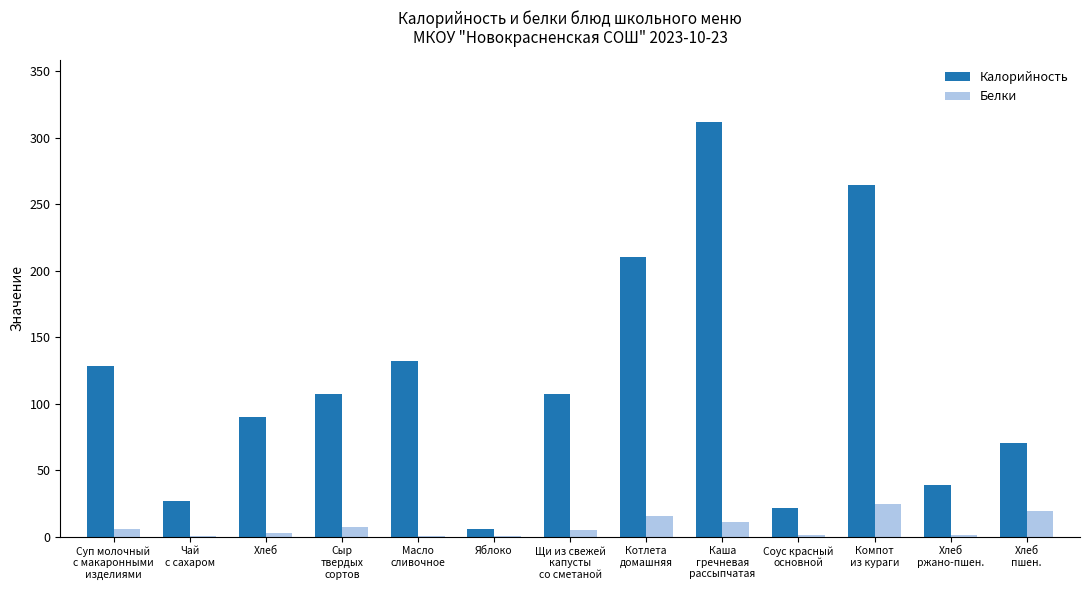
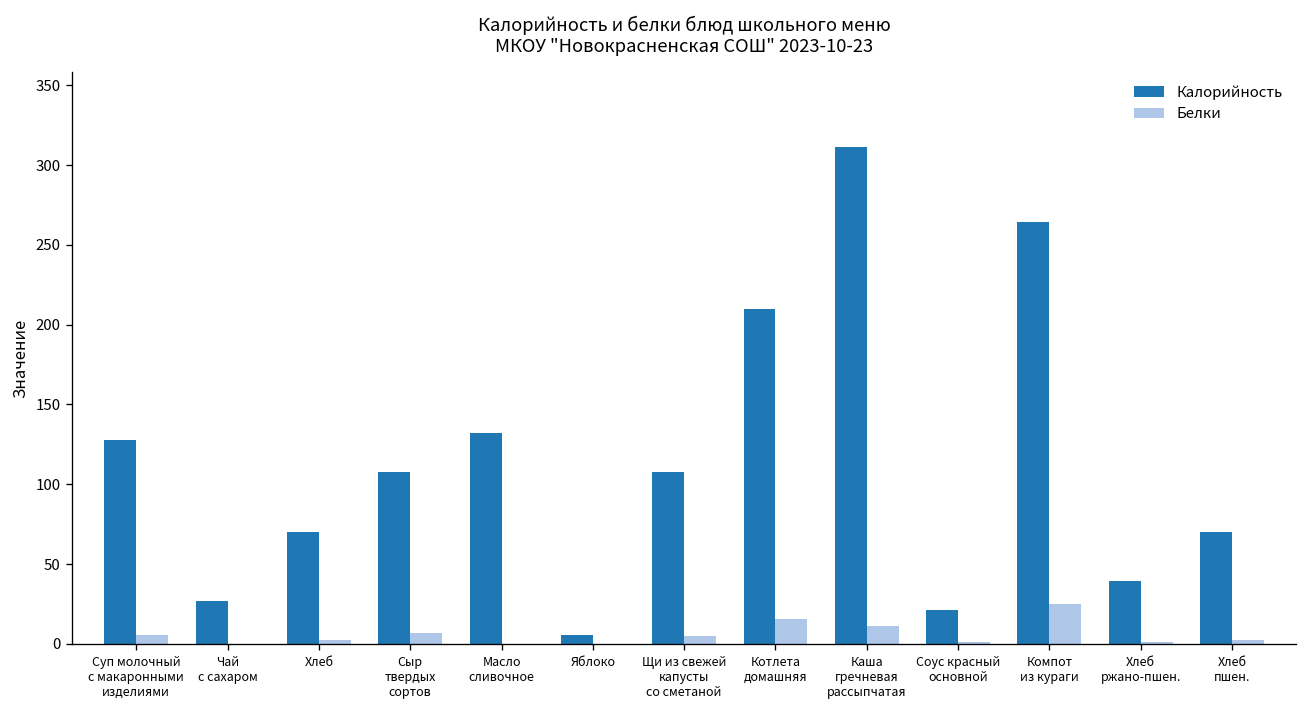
  {
    "Калорийность": {
      "Суп молочный с макаронными изделиями": 128,
      "Чай с сахаром": 27,
-     "Хлеб": 90,
+     "Хлеб": 70,
      "Сыр твердых сортов": 108,
      "Масло сливочное": 132,
      "Яблоко": 6,
      "Щи из свежей капусты со сметаной": 107,
      "Котлета домашняя": 210,
      "Каша гречневая рассыпчатая": 312,
      "Соус красный основной": 21,
      "Компот из кураги": 264,
      "Хлеб ржано-пшен.": 39,
      "Хлеб пшен.": 70
    },
    "Белки": {
      "Суп молочный с макаронными изделиями": 6,
      "Хлеб": 2,
      "Сыр твердых сортов": 7,
      "Щи из свежей капусты со сметаной": 5,
      "Котлета домашняя": 16,
      "Каша гречневая рассыпчатая": 11,
      "Компот из кураги": 25,
-     "Хлеб пшен.": 19
+     "Хлеб пшен.": 2
    }
  }
